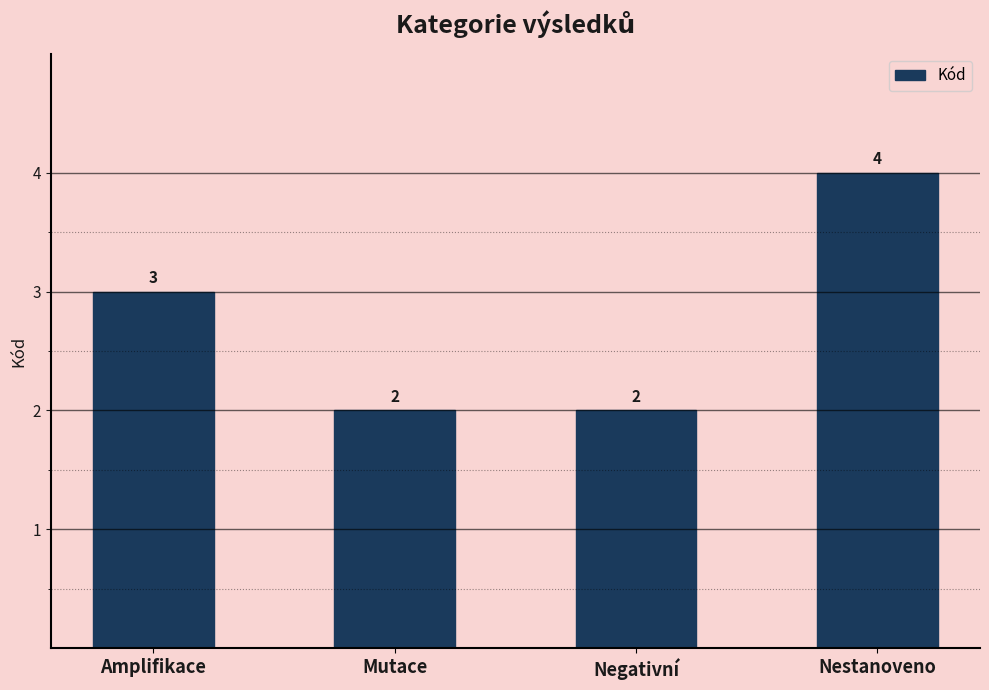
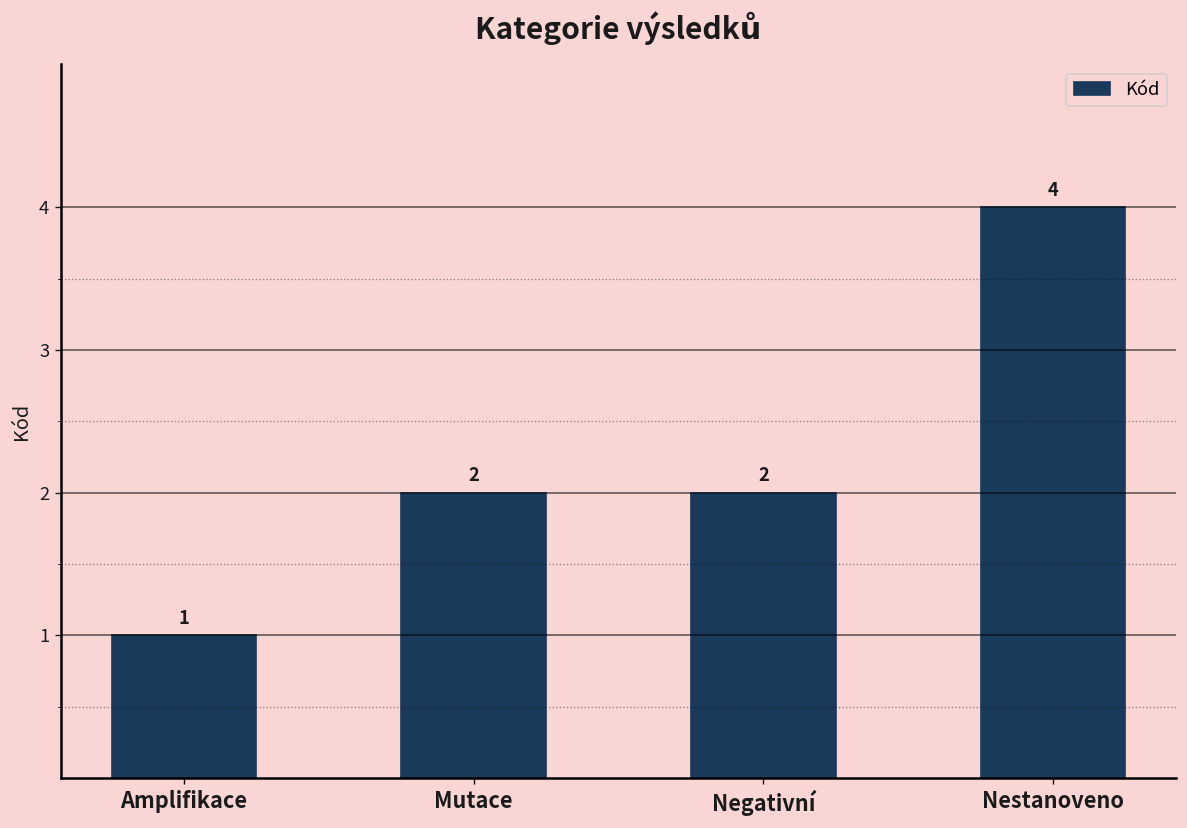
  {
-   "Amplifikace": 3,
+   "Amplifikace": 1,
    "Mutace": 2,
    "Negativní": 2,
    "Nestanoveno": 4
  }
